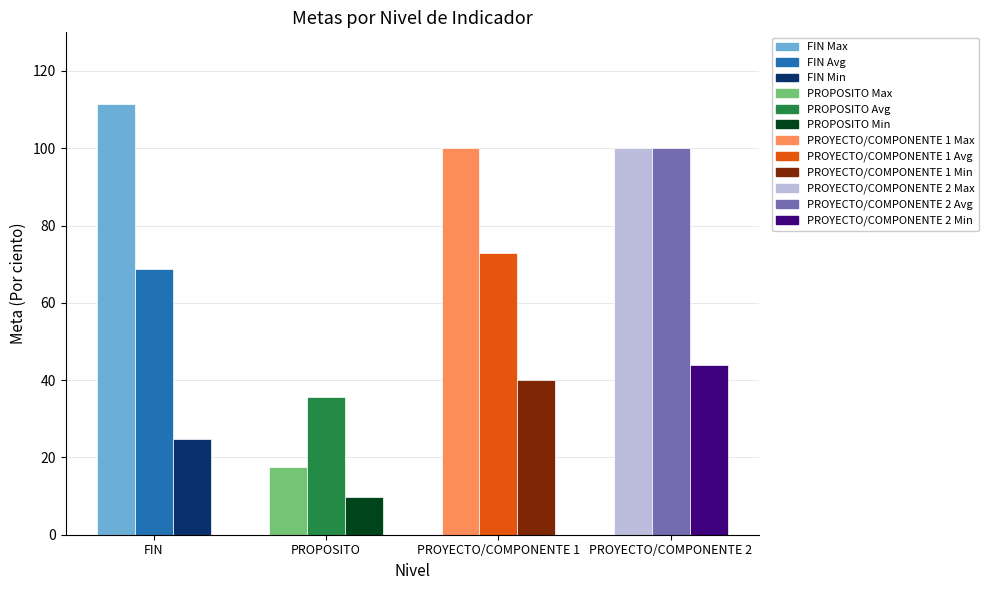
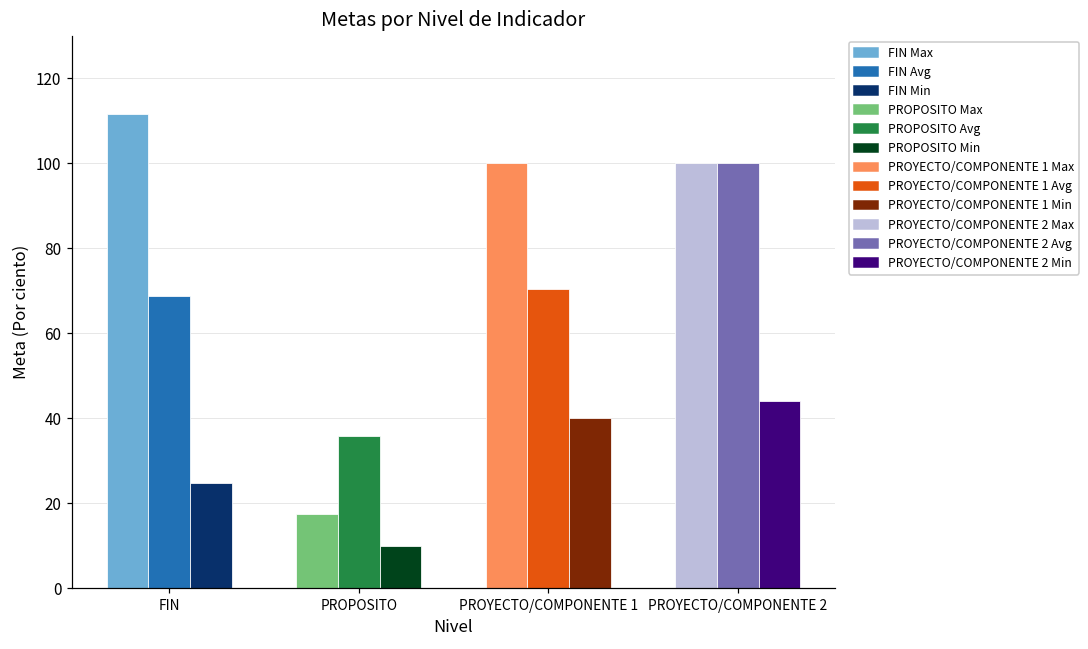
  {
    "FIN": 69,
    "PROPOSITO": 36,
-   "PROYECTO/COMPONENTE 1": 73,
+   "PROYECTO/COMPONENTE 1": 70,
    "PROYECTO/COMPONENTE 2": 100
  }
